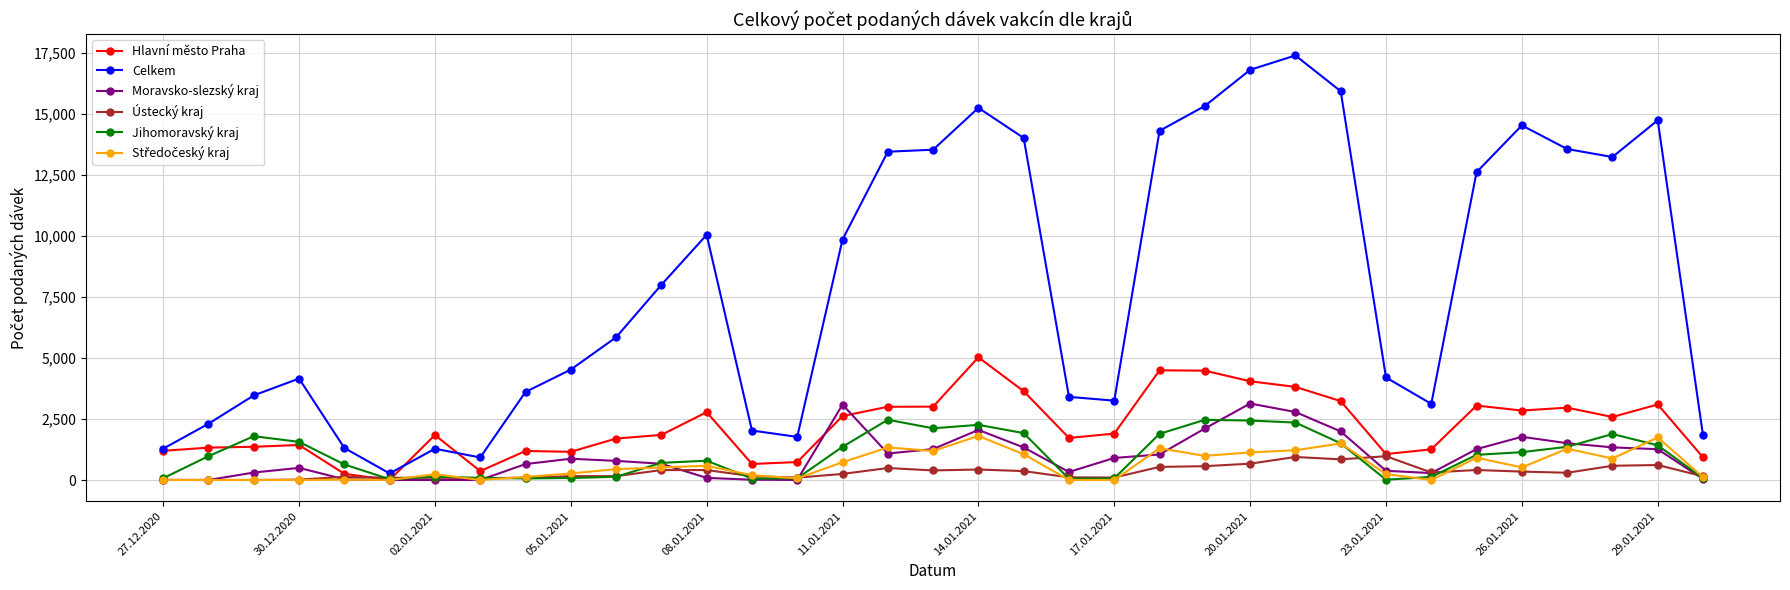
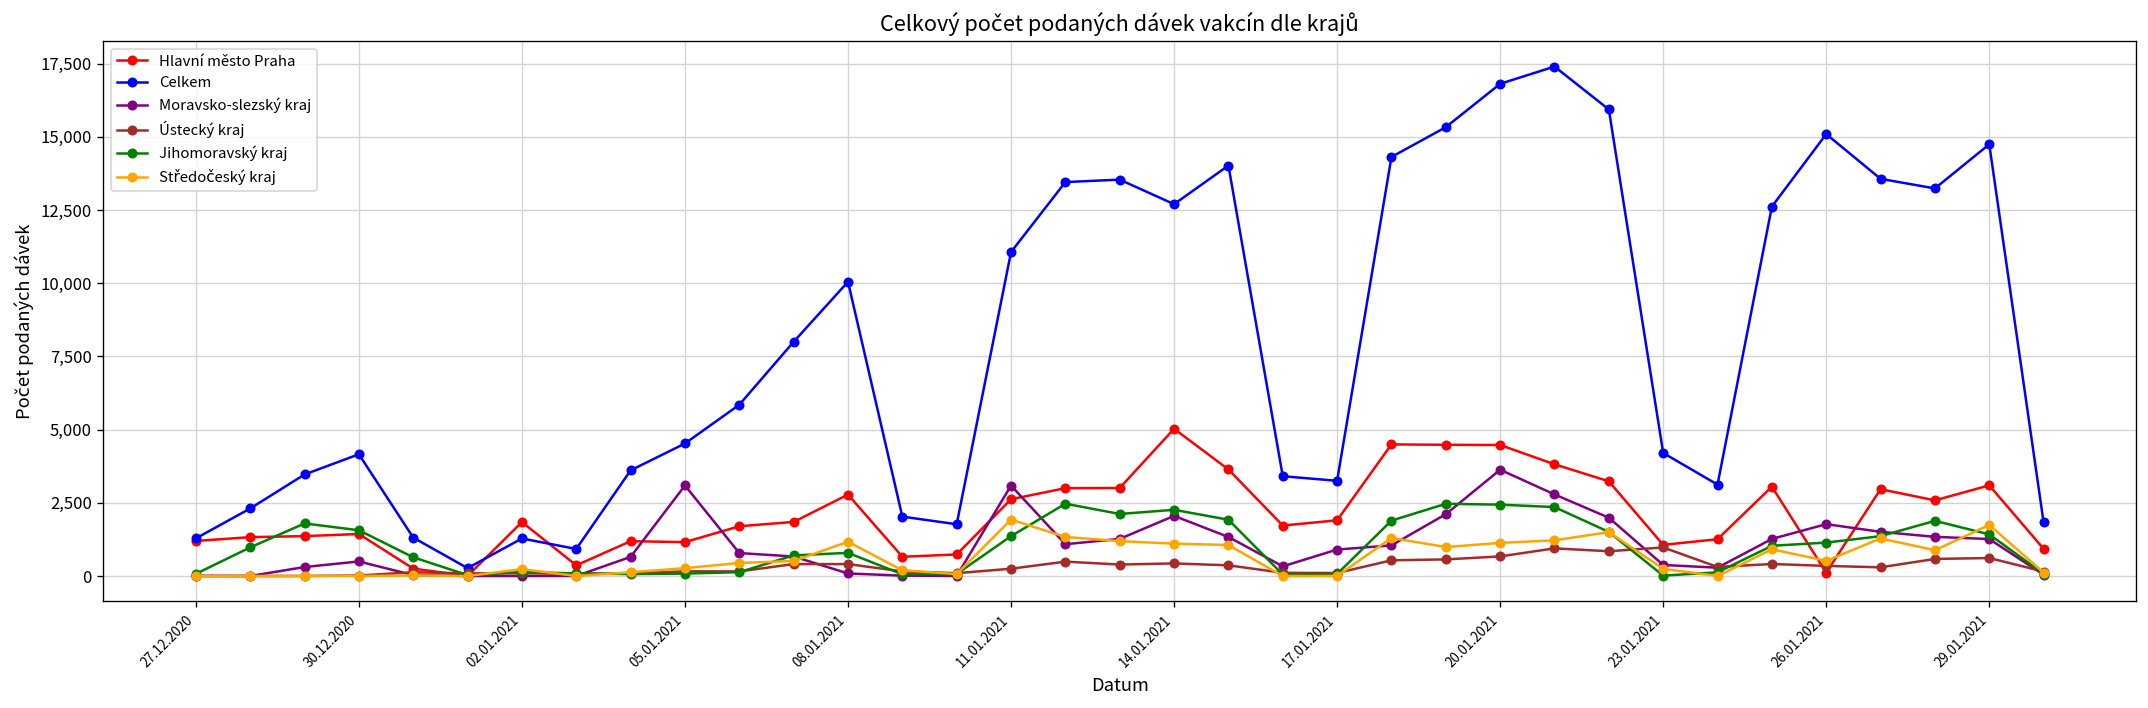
  {
    "Hlavní město Praha": {
      "30.12.2020": "1,400",
      "02.01.2021": "1,800",
      "05.01.2021": "1,200",
      "08.01.2021": "2,800",
      "11.01.2021": "2,600",
      "14.01.2021": "5,000",
      "17.01.2021": "1,900",
-     "20.01.2021": "4,000",
-     "26.01.2021": "2,800",
+     "20.01.2021": "4,500",
+     "26.01.2021": "100",
      "29.01.2021": "3,100"
    },
    "Celkem": {
      "30.12.2020": "4,200",
      "02.01.2021": "1,300",
      "05.01.2021": "4,500",
      "08.01.2021": "10,000",
-     "11.01.2021": "9,900",
-     "14.01.2021": "15,300",
+     "11.01.2021": "11,100",
+     "14.01.2021": "12,700",
      "17.01.2021": "3,300",
      "20.01.2021": "16,800",
      "23.01.2021": "4,200",
-     "26.01.2021": "14,500",
+     "26.01.2021": "15,100",
      "29.01.2021": "14,700"
    },
    "Moravsko-slezský kraj": {
      "30.12.2020": "500",
-     "05.01.2021": "900",
+     "05.01.2021": "3,100",
      "08.01.2021": "100",
      "11.01.2021": "3,100",
      "14.01.2021": "2,100",
      "17.01.2021": "900",
-     "20.01.2021": "3,100",
+     "20.01.2021": "3,600",
      "23.01.2021": "400",
      "26.01.2021": "1,800",
      "29.01.2021": "1,300"
    },
    "Ústecký kraj": {
      "08.01.2021": "400",
      "11.01.2021": "200",
      "14.01.2021": "400",
      "20.01.2021": "700",
      "26.01.2021": "300",
      "29.01.2021": "600"
    },
    "Jihomoravský kraj": {
      "30.12.2020": "1,600",
      "08.01.2021": "800",
      "11.01.2021": "1,400",
      "14.01.2021": "2,300",
      "20.01.2021": "2,400",
      "23.01.2021": "0",
      "26.01.2021": "1,100",
      "29.01.2021": "1,400"
    },
    "Středočeský kraj": {
      "05.01.2021": "300",
-     "08.01.2021": "600",
-     "11.01.2021": "700",
-     "14.01.2021": "1,800",
+     "08.01.2021": "1,200",
+     "11.01.2021": "1,900",
+     "14.01.2021": "1,100",
      "20.01.2021": "1,100",
      "23.01.2021": "200",
      "26.01.2021": "500",
      "29.01.2021": "1,700"
    }
  }
